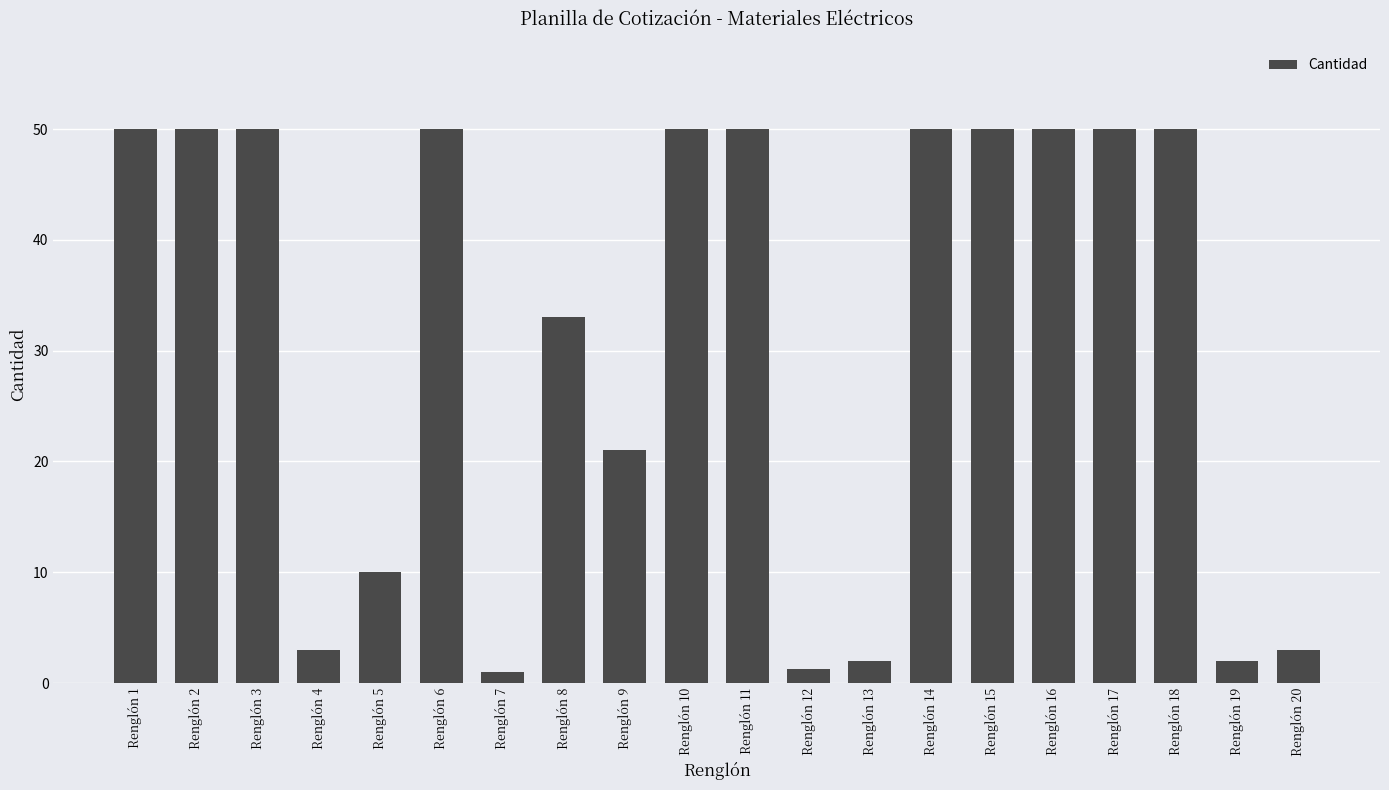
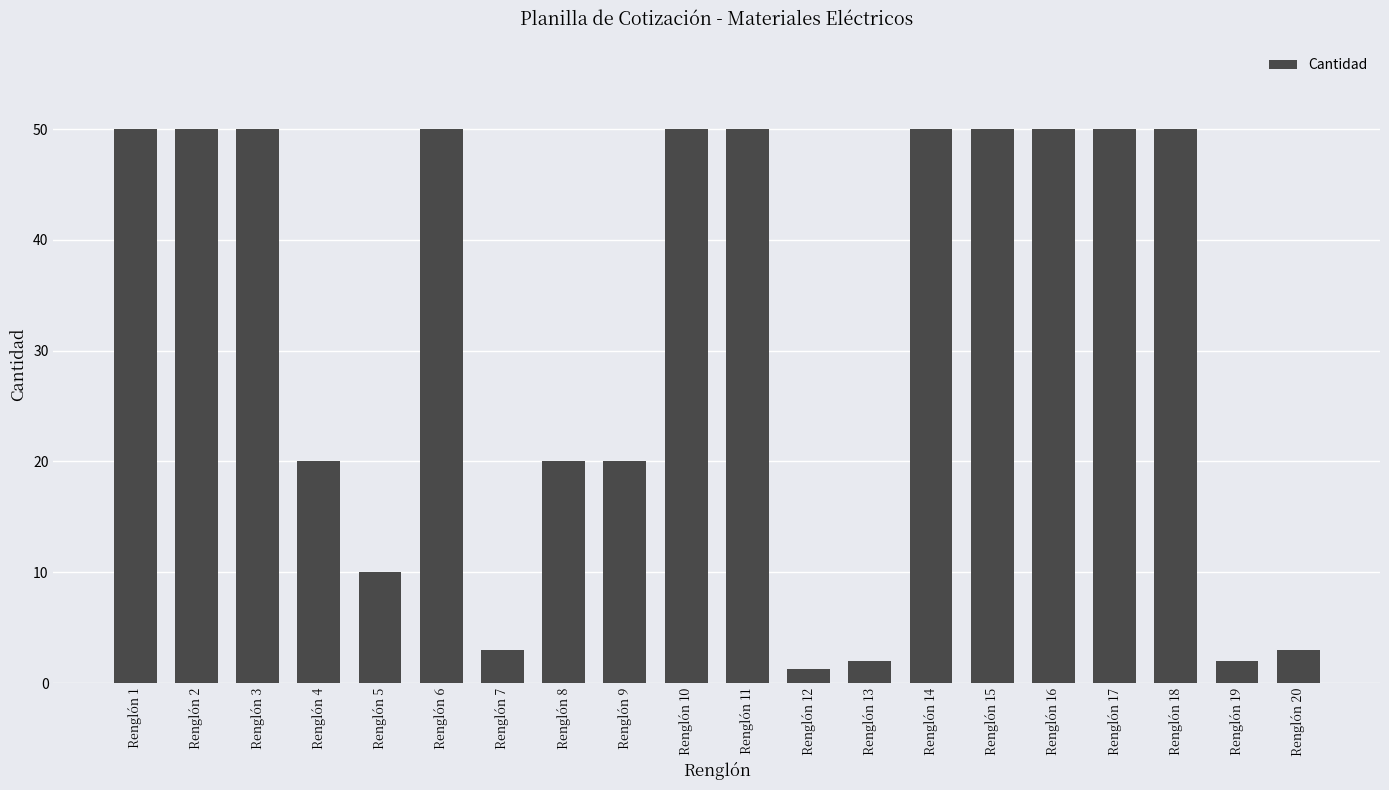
  {
    "Renglón 1": 50,
    "Renglón 2": 50,
    "Renglón 3": 50,
-   "Renglón 4": 3,
+   "Renglón 4": 20,
    "Renglón 5": 10,
    "Renglón 6": 50,
-   "Renglón 7": 1,
-   "Renglón 8": 33,
-   "Renglón 9": 21,
+   "Renglón 7": 3,
+   "Renglón 8": 20,
+   "Renglón 9": 20,
    "Renglón 10": 50,
    "Renglón 11": 50,
    "Renglón 12": 1.3,
    "Renglón 13": 2,
    "Renglón 14": 50,
    "Renglón 15": 50,
    "Renglón 16": 50,
    "Renglón 17": 50,
    "Renglón 18": 50,
    "Renglón 19": 2,
    "Renglón 20": 3
  }
